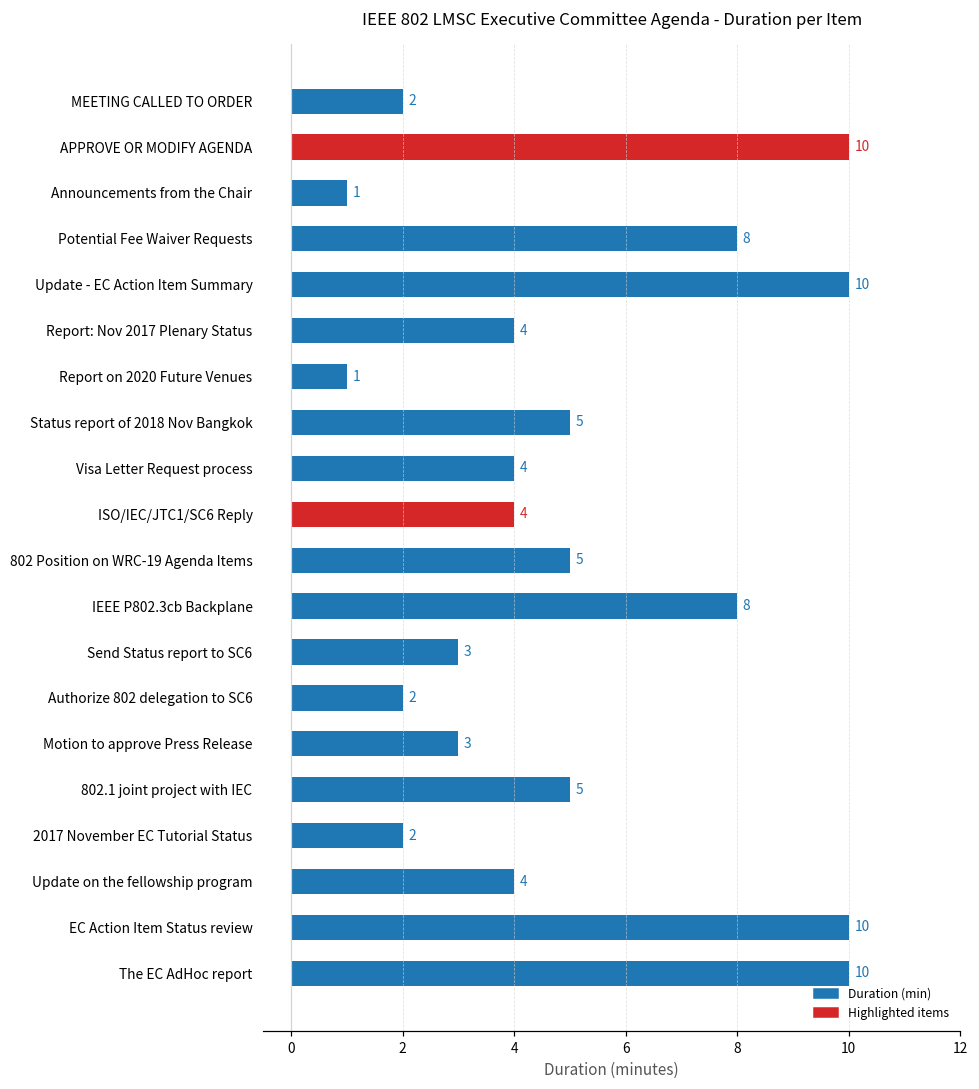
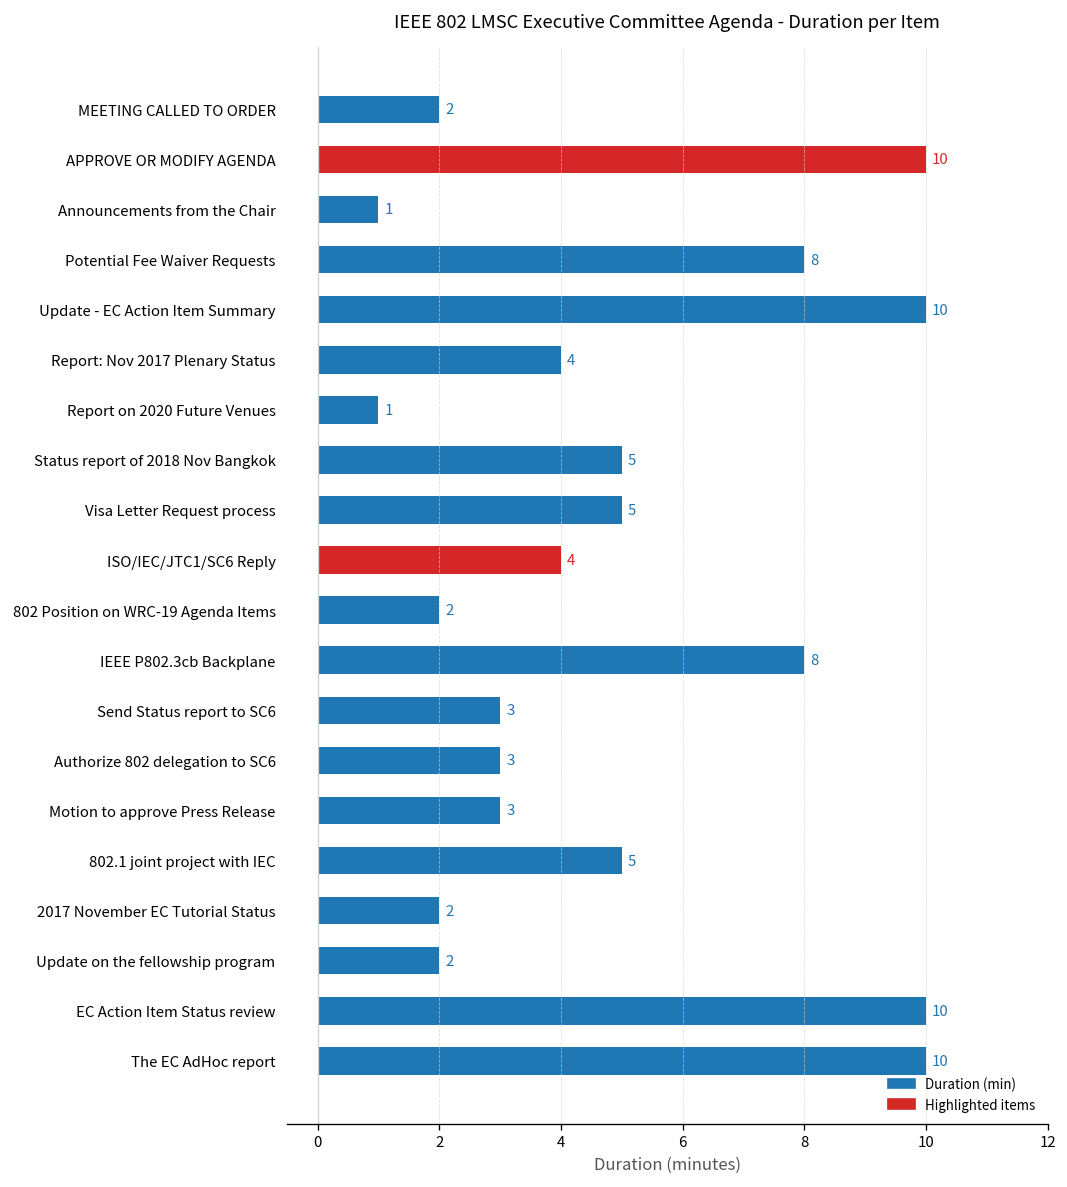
  {
    "MEETING CALLED TO ORDER": 2,
    "APPROVE OR MODIFY AGENDA": 10,
    "Announcements from the Chair": 1,
    "Potential Fee Waiver Requests": 8,
    "Update - EC Action Item Summary": 10,
    "Report: Nov 2017 Plenary Status": 4,
    "Report on 2020 Future Venues": 1,
    "Status report of 2018 Nov Bangkok": 5,
-   "Visa Letter Request process": 4,
+   "Visa Letter Request process": 5,
    "ISO/IEC/JTC1/SC6 Reply": 4,
-   "802 Position on WRC-19 Agenda Items": 5,
+   "802 Position on WRC-19 Agenda Items": 2,
    "IEEE P802.3cb Backplane": 8,
    "Send Status report to SC6": 3,
-   "Authorize 802 delegation to SC6": 2,
+   "Authorize 802 delegation to SC6": 3,
    "Motion to approve Press Release": 3,
    "802.1 joint project with IEC": 5,
    "2017 November EC Tutorial Status": 2,
-   "Update on the fellowship program": 4,
+   "Update on the fellowship program": 2,
    "EC Action Item Status review": 10,
    "The EC AdHoc report": 10
  }
